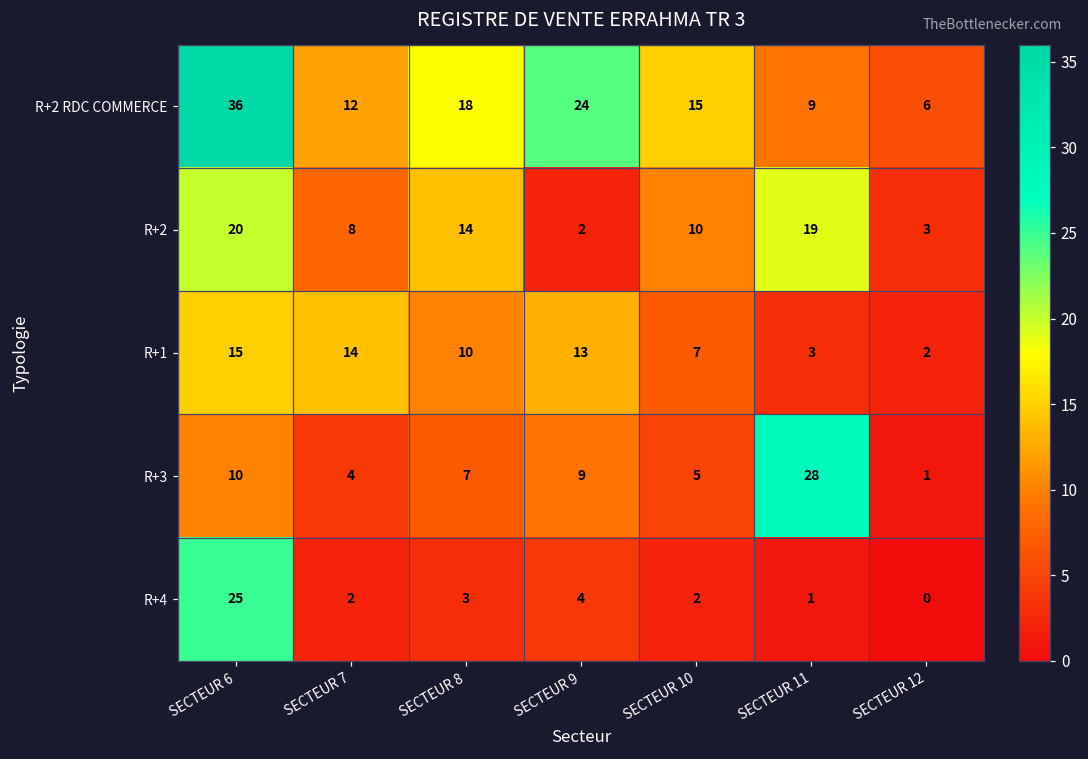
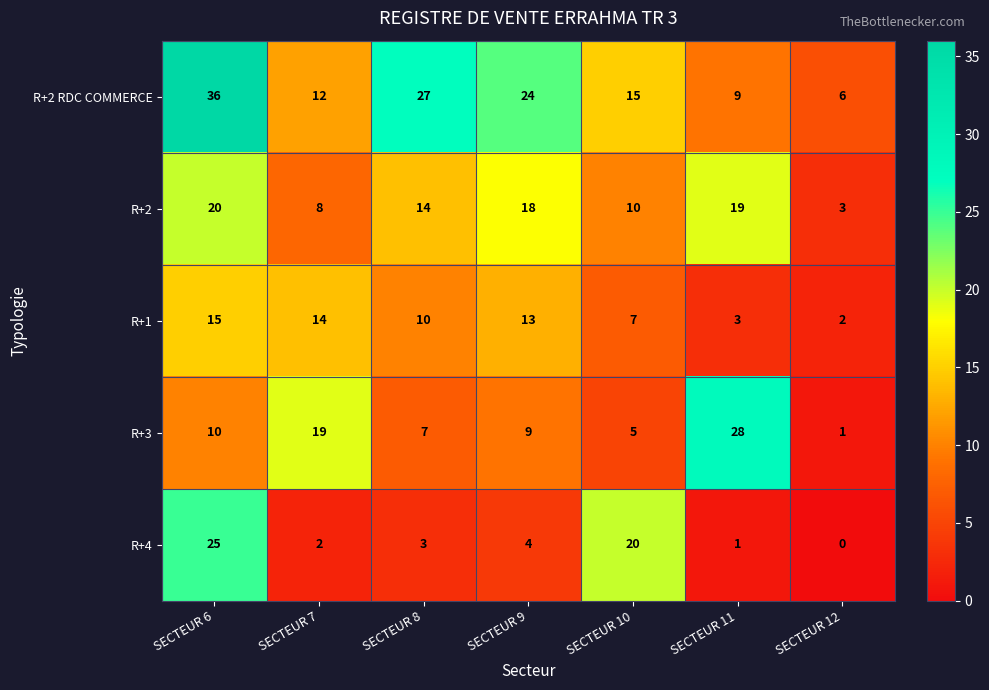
  {
    "R+2 RDC COMMERCE": {
      "SECTEUR 6": 36,
      "SECTEUR 7": 12,
-     "SECTEUR 8": 18,
+     "SECTEUR 8": 27,
      "SECTEUR 9": 24,
      "SECTEUR 10": 15,
      "SECTEUR 11": 9,
      "SECTEUR 12": 6
    },
    "R+2": {
      "SECTEUR 6": 20,
      "SECTEUR 7": 8,
      "SECTEUR 8": 14,
-     "SECTEUR 9": 2,
+     "SECTEUR 9": 18,
      "SECTEUR 10": 10,
      "SECTEUR 11": 19,
      "SECTEUR 12": 3
    },
    "R+1": {
      "SECTEUR 6": 15,
      "SECTEUR 7": 14,
      "SECTEUR 8": 10,
      "SECTEUR 9": 13,
      "SECTEUR 10": 7,
      "SECTEUR 11": 3,
      "SECTEUR 12": 2
    },
    "R+3": {
      "SECTEUR 6": 10,
-     "SECTEUR 7": 4,
+     "SECTEUR 7": 19,
      "SECTEUR 8": 7,
      "SECTEUR 9": 9,
      "SECTEUR 10": 5,
      "SECTEUR 11": 28,
      "SECTEUR 12": 1
    },
    "R+4": {
      "SECTEUR 6": 25,
      "SECTEUR 7": 2,
      "SECTEUR 8": 3,
      "SECTEUR 9": 4,
-     "SECTEUR 10": 2,
+     "SECTEUR 10": 20,
      "SECTEUR 11": 1,
      "SECTEUR 12": 0
    }
  }
